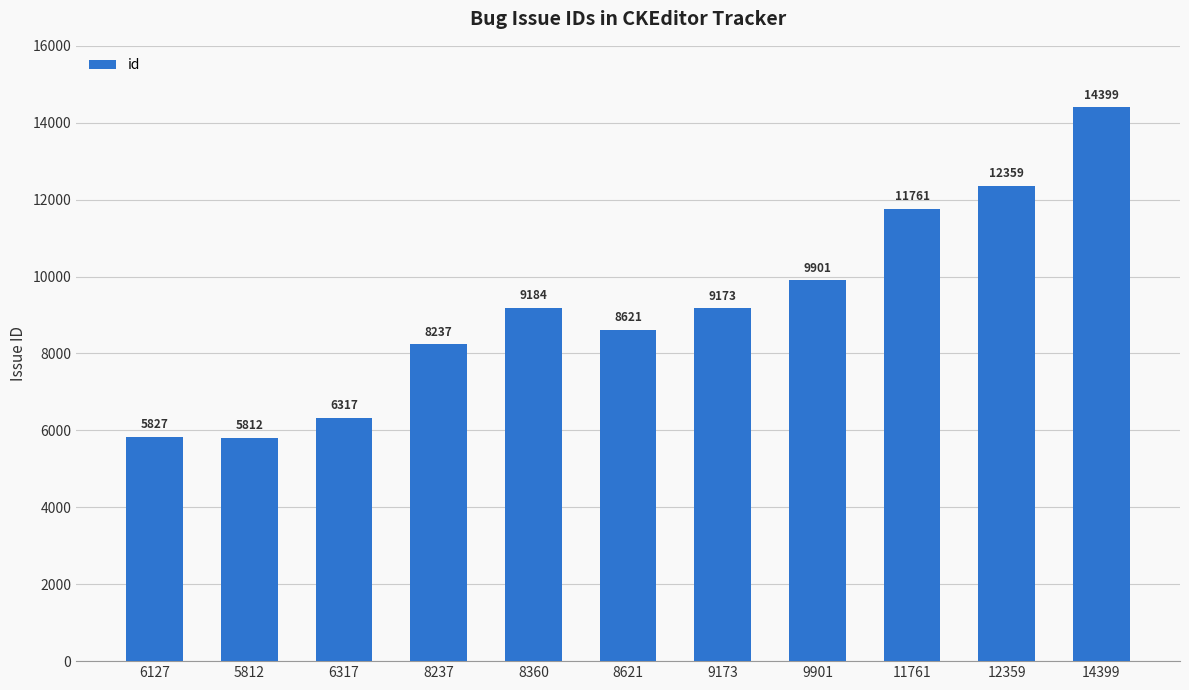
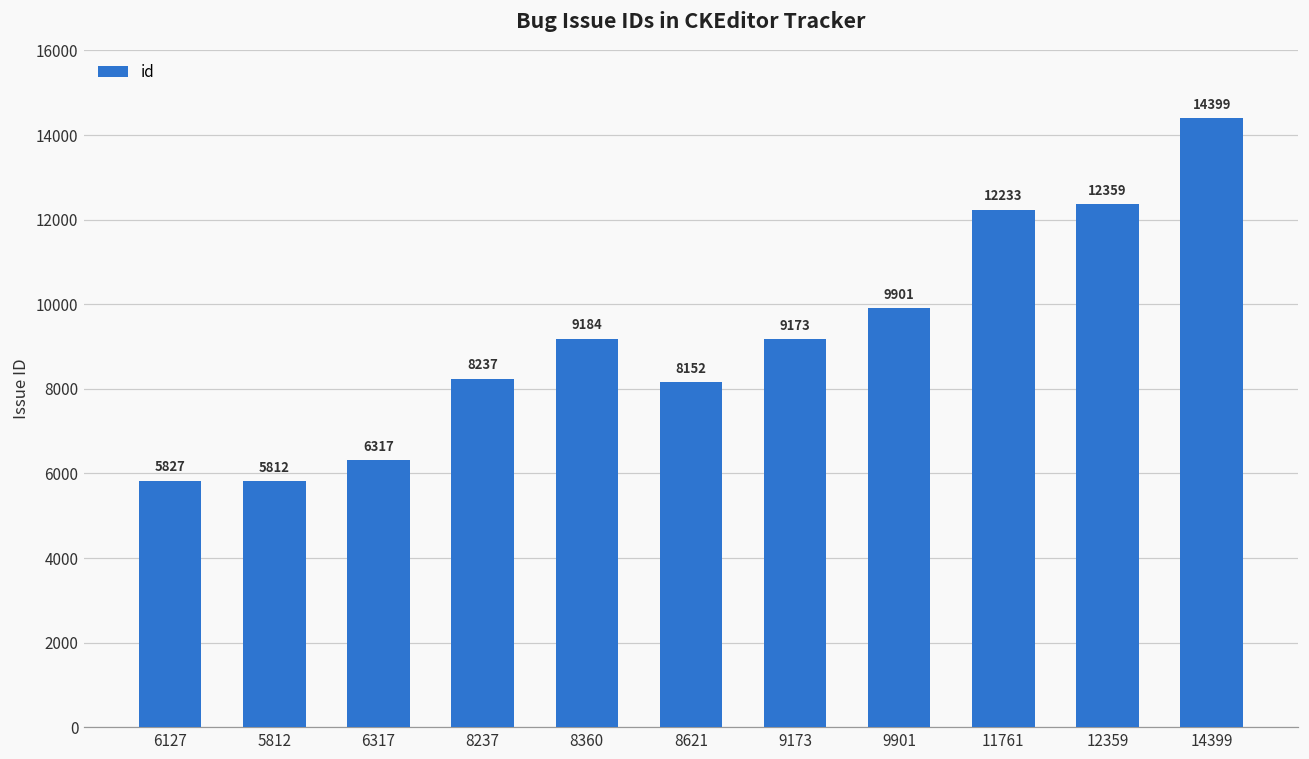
  {
    "6127": 5827,
    "5812": 5812,
    "6317": 6317,
    "8237": 8237,
    "8360": 9184,
-   "8621": 8621,
+   "8621": 8152,
    "9173": 9173,
    "9901": 9901,
-   "11761": 11761,
+   "11761": 12233,
    "12359": 12359,
    "14399": 14399
  }
